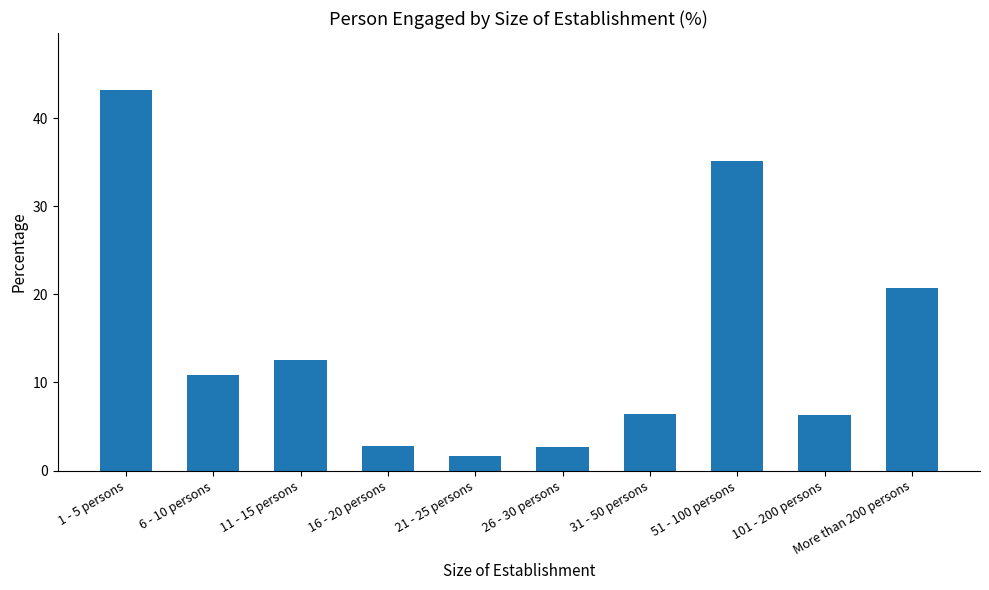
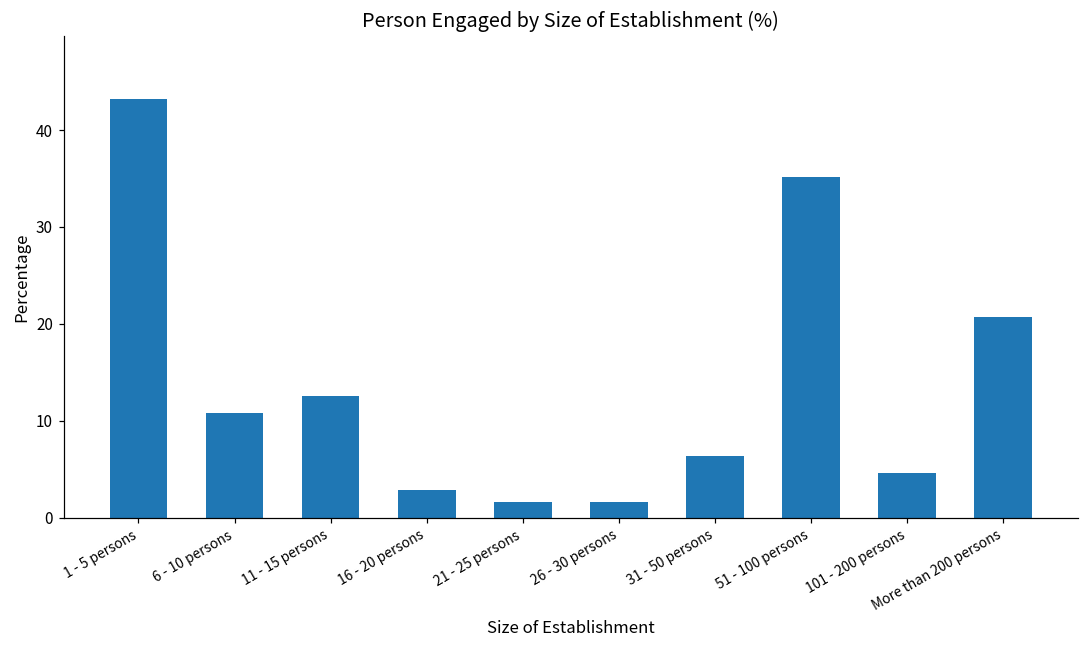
  {
    "1 - 5 persons": 43,
    "6 - 10 persons": 11,
    "11 - 15 persons": 13,
    "16 - 20 persons": 3,
    "21 - 25 persons": 2,
-   "26 - 30 persons": 3,
+   "26 - 30 persons": 2,
    "31 - 50 persons": 6,
    "51 - 100 persons": 35,
-   "101 - 200 persons": 6,
+   "101 - 200 persons": 5,
    "More than 200 persons": 21
  }
